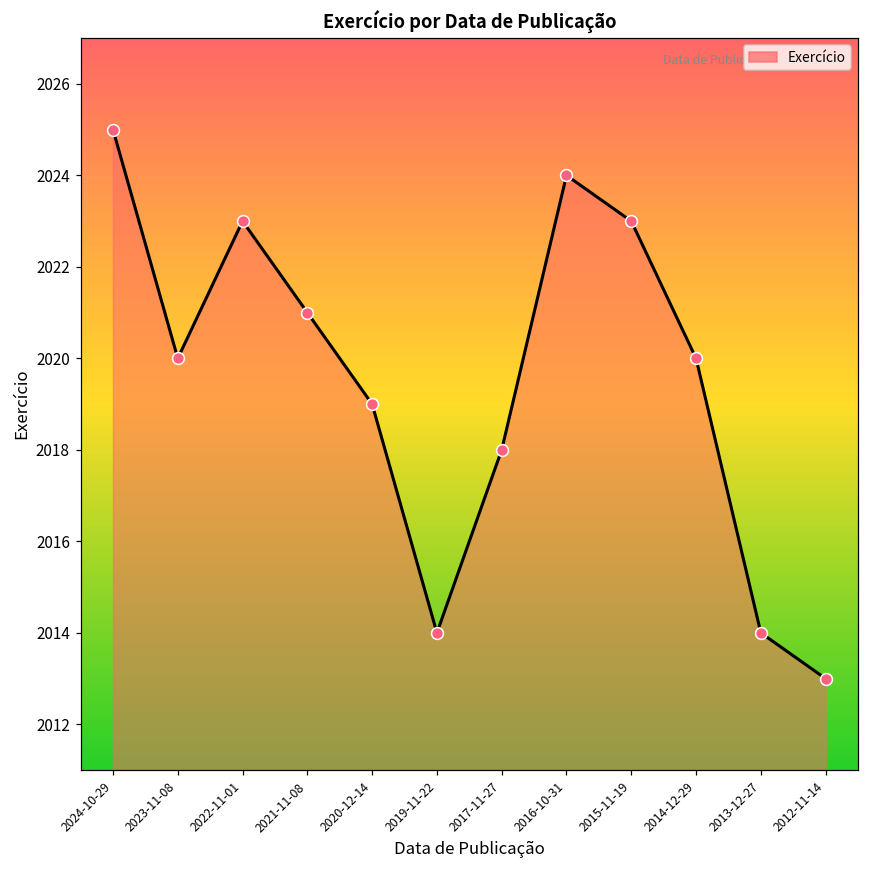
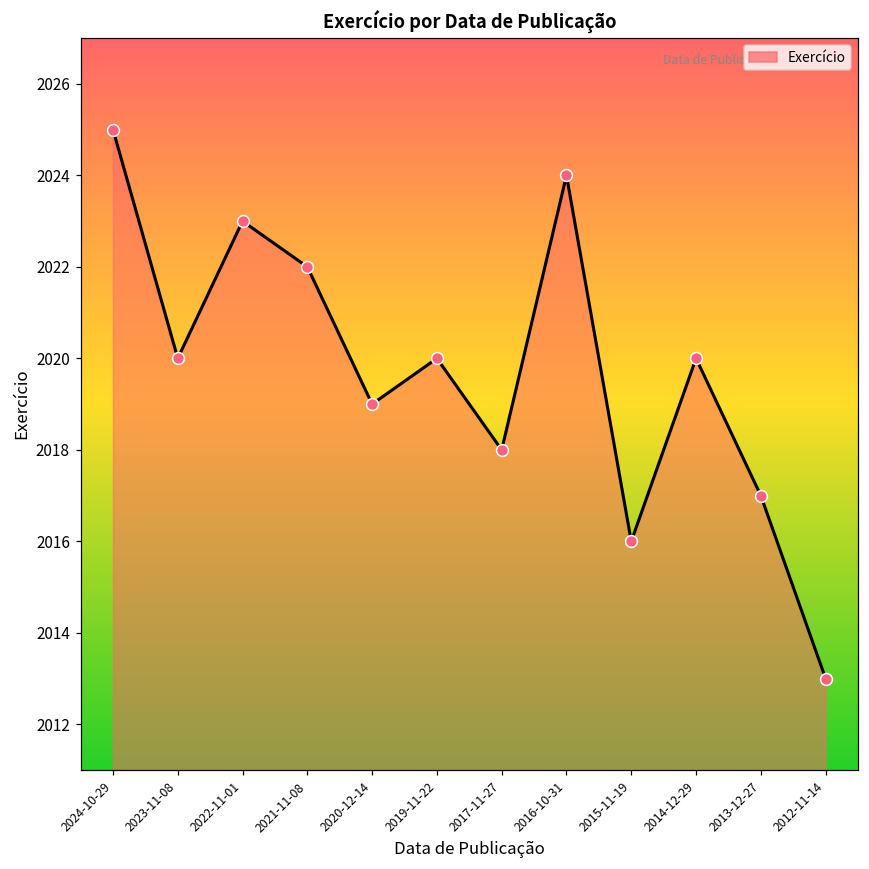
  {
    "2024-10-29": 2025,
    "2023-11-08": 2020,
    "2022-11-01": 2023,
-   "2021-11-08": 2021,
+   "2021-11-08": 2022,
    "2020-12-14": 2019,
-   "2019-11-22": 2014,
+   "2019-11-22": 2020,
    "2017-11-27": 2018,
    "2016-10-31": 2024,
-   "2015-11-19": 2023,
+   "2015-11-19": 2016,
    "2014-12-29": 2020,
-   "2013-12-27": 2014,
+   "2013-12-27": 2017,
    "2012-11-14": 2013
  }
